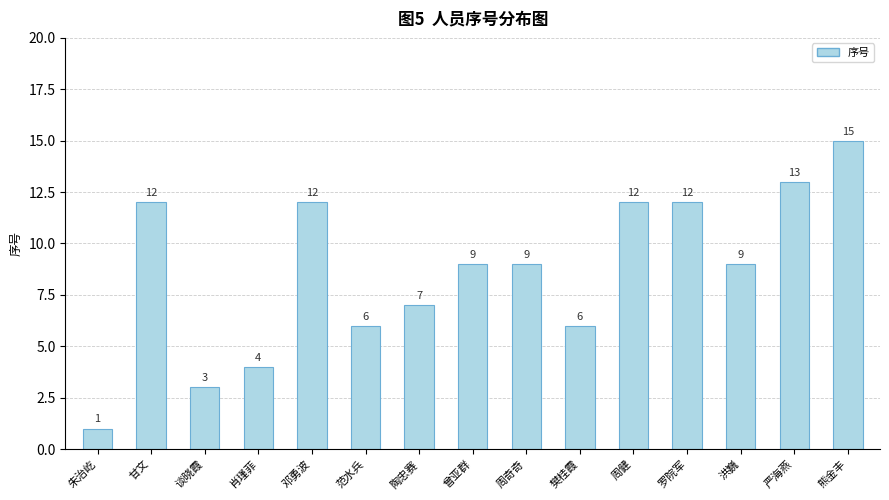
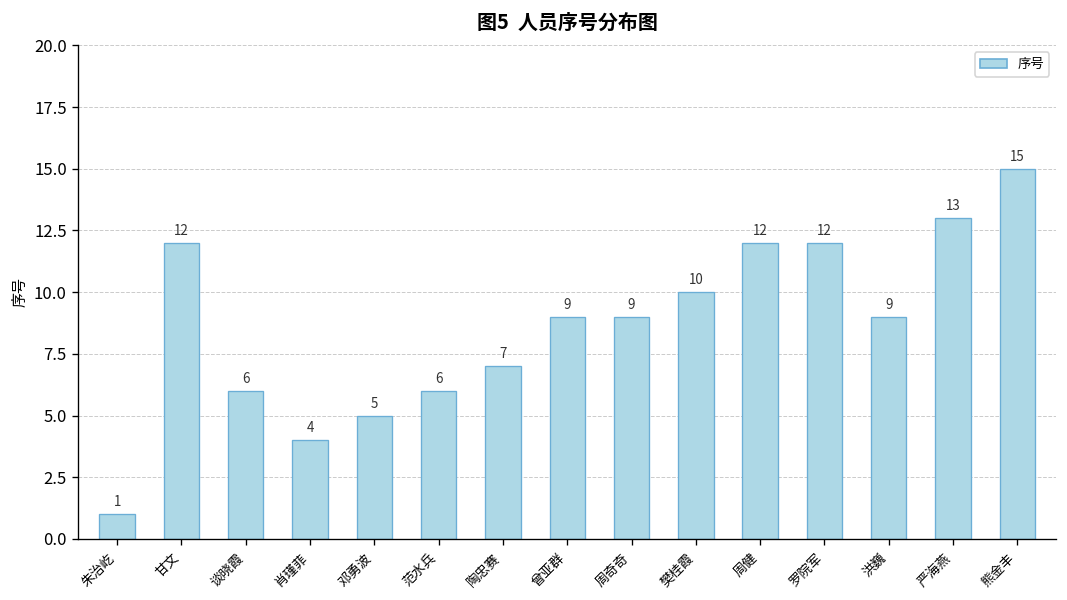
  {
    "朱治屹": 1,
    "甘文": 12,
-   "谈晓霞": 3,
+   "谈晓霞": 6,
    "肖瑾菲": 4,
-   "邓勇波": 12,
+   "邓勇波": 5,
    "范水兵": 6,
    "陶忠赛": 7,
    "曾亚群": 9,
    "周奇奇": 9,
-   "樊桂霞": 6,
+   "樊桂霞": 10,
    "周健": 12,
    "罗院军": 12,
    "洪巍": 9,
    "严海燕": 13,
    "熊金丰": 15
  }
